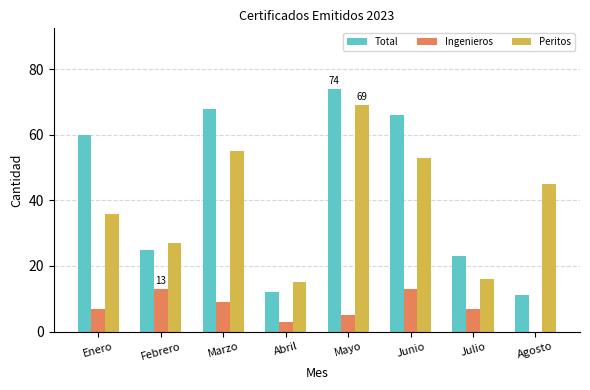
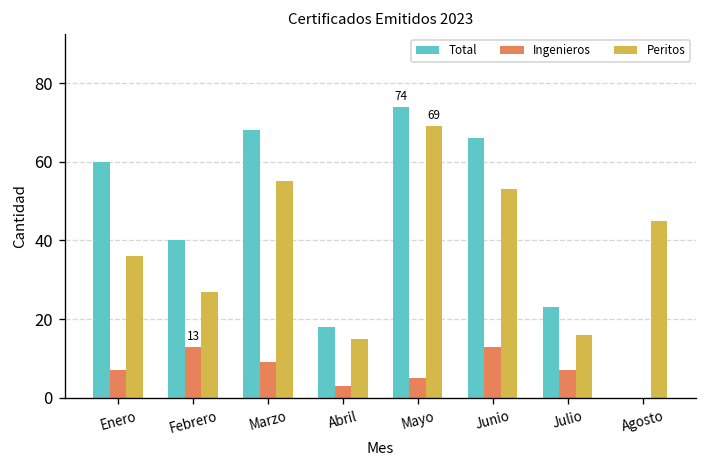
  {
    "Total": {
      "Enero": 60,
-     "Febrero": 25,
+     "Febrero": 40,
      "Marzo": 68,
-     "Abril": 12,
+     "Abril": 18,
      "Junio": 66,
      "Julio": 23,
-     "Agosto": 11
+     "Agosto": 0
    }
  }
